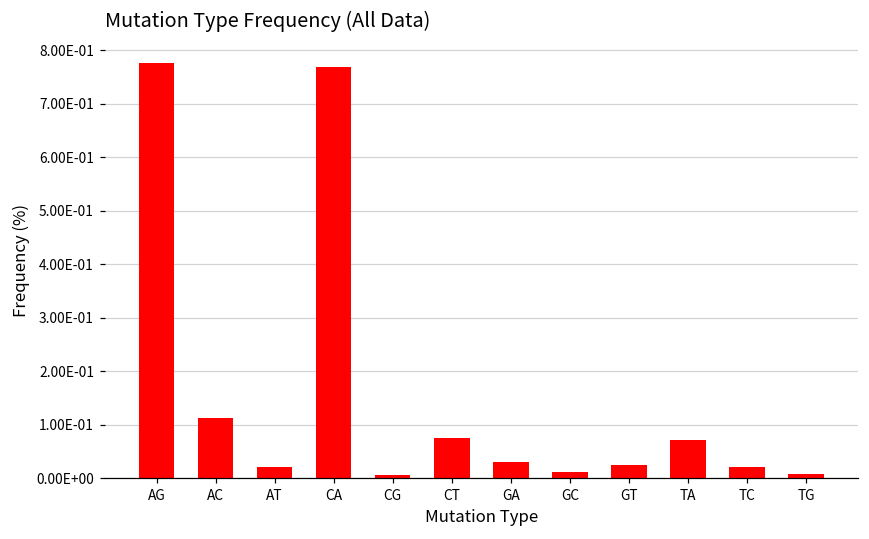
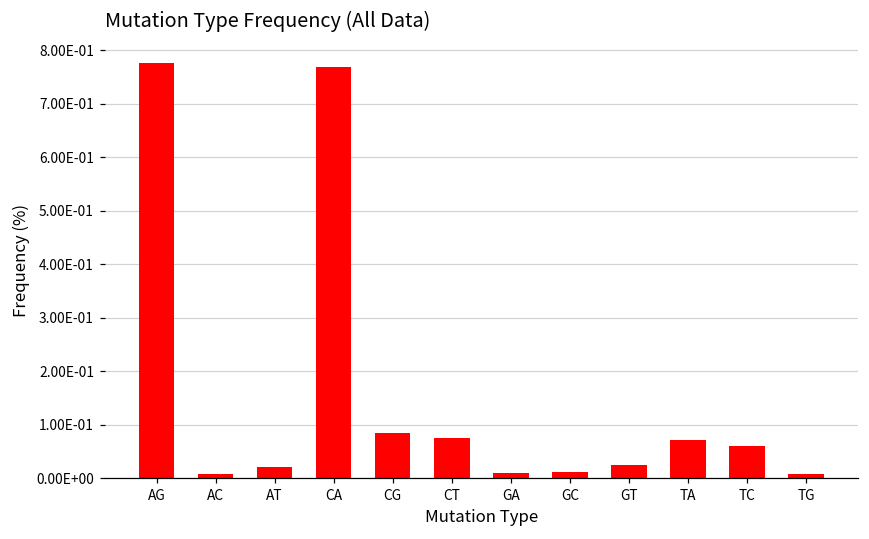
  {
    "AG": 0.78,
-   "AC": 0.11,
+   "AC": 0.01,
    "AT": 0.02,
    "CA": 0.77,
-   "CG": 0.01,
+   "CG": 0.08,
    "CT": 0.08,
-   "GA": 0.03,
+   "GA": 0.01,
    "GC": 0.01,
    "GT": 0.02,
    "TA": 0.07,
-   "TC": 0.02,
+   "TC": 0.06,
    "TG": 0.01
  }
